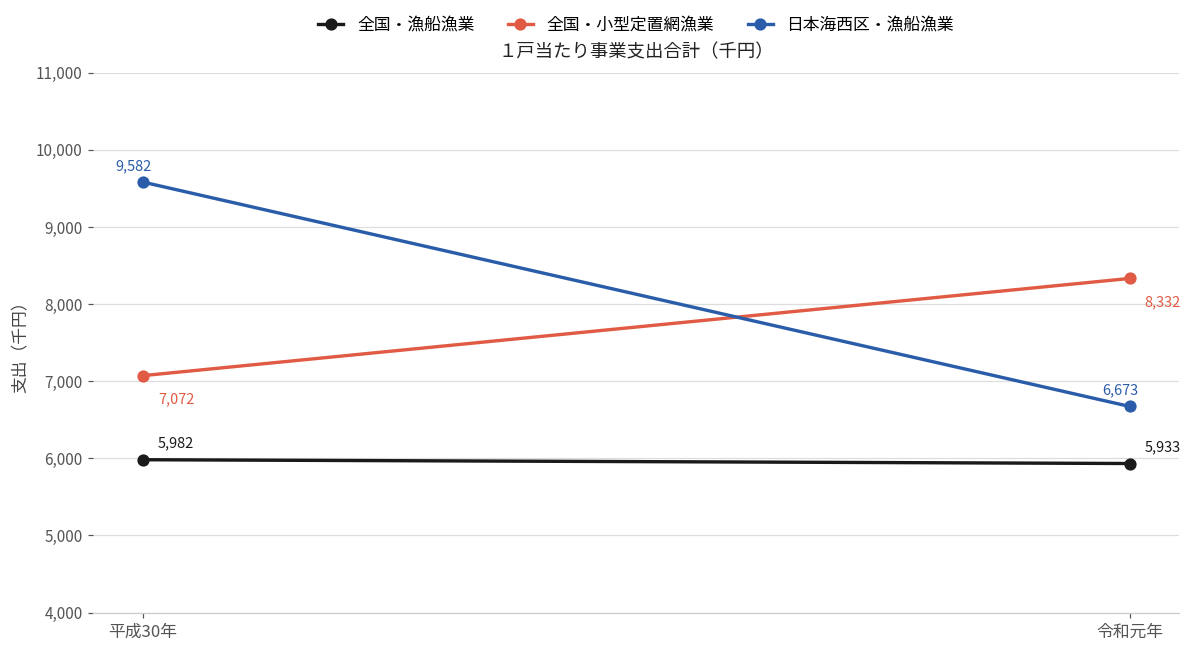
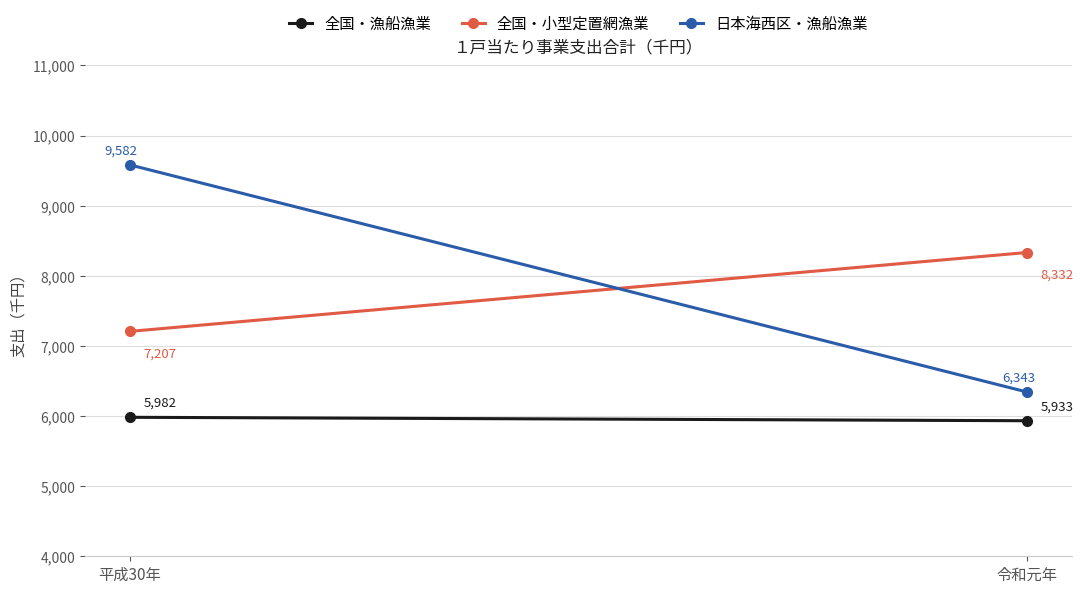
  {
    "全国・漁船漁業": {
      "平成30年": "5,982",
      "令和元年": "5,933"
    },
    "全国・小型定置網漁業": {
-     "平成30年": "7,072",
+     "平成30年": "7,207",
      "令和元年": "8,332"
    },
    "日本海西区・漁船漁業": {
      "平成30年": "9,582",
-     "令和元年": "6,673"
+     "令和元年": "6,343"
    }
  }
